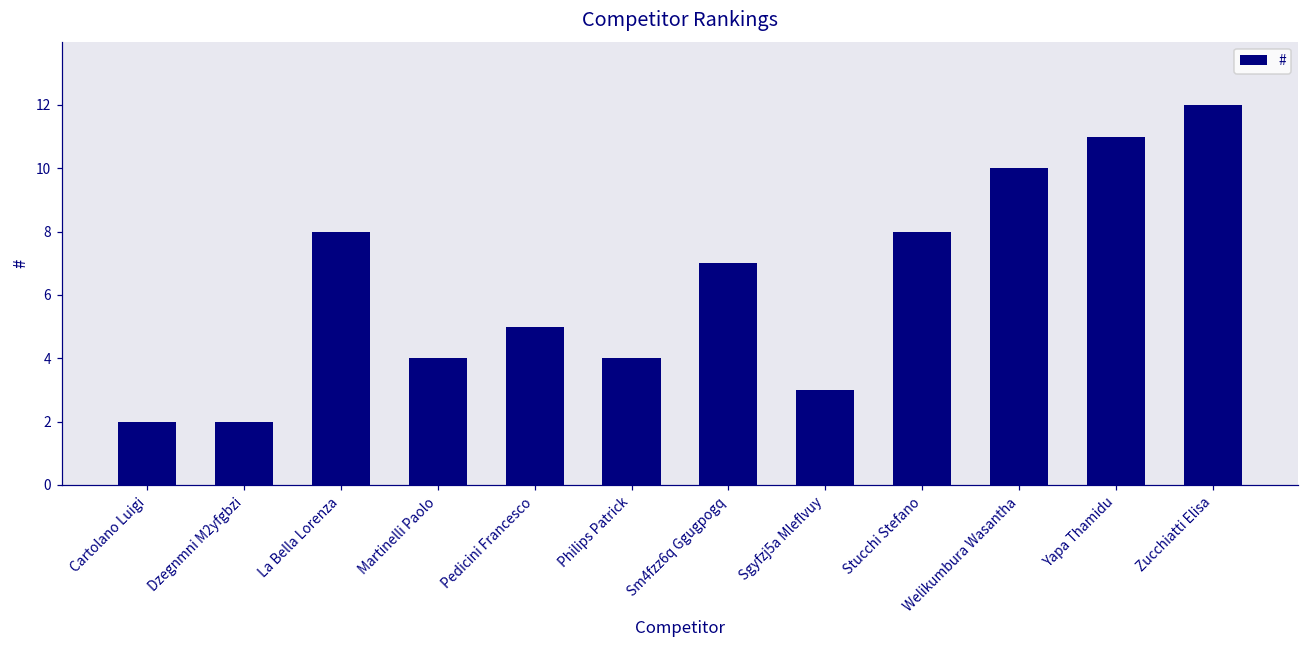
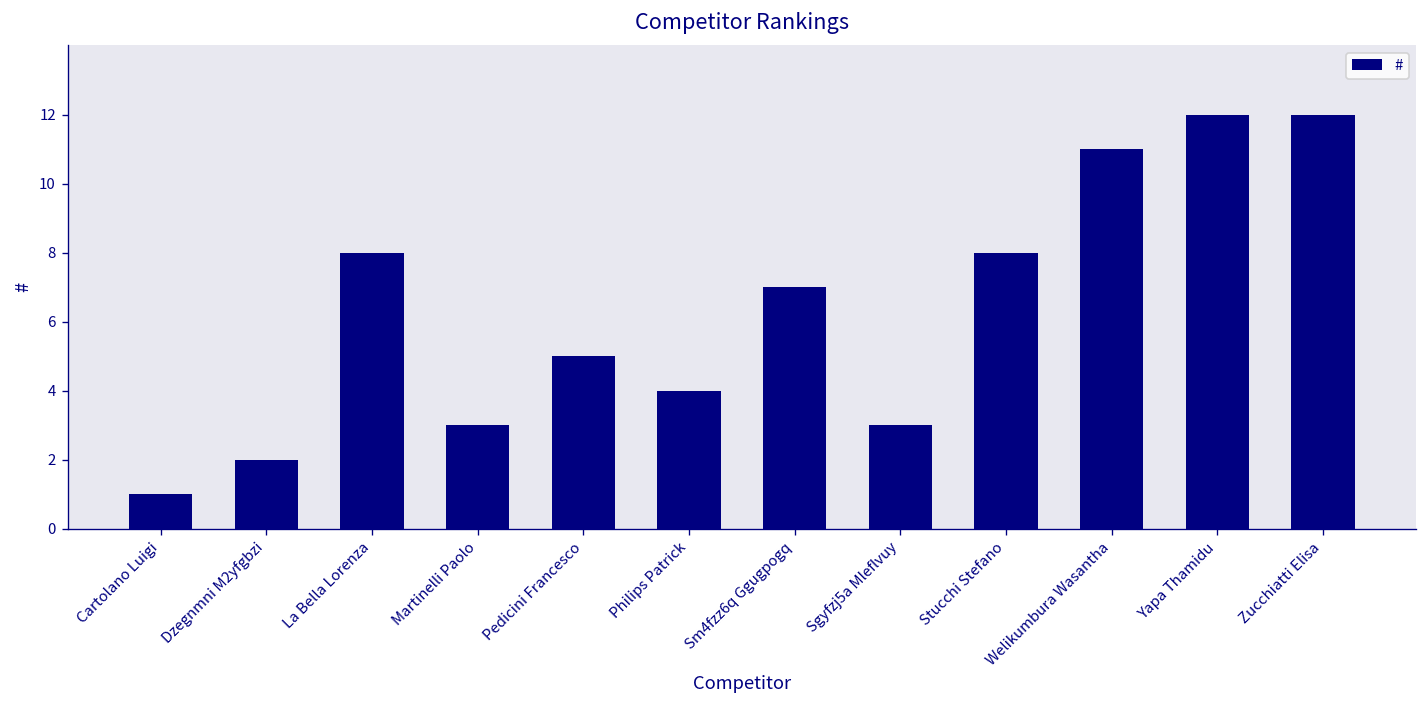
  {
-   "Cartolano Luigi": 2,
+   "Cartolano Luigi": 1,
    "Dzegnmni M2yfgbzi": 2,
    "La Bella Lorenza": 8,
-   "Martinelli Paolo": 4,
+   "Martinelli Paolo": 3,
    "Pedicini Francesco": 5,
    "Philips Patrick": 4,
    "Sm4fzz6q Ggugpogq": 7,
    "Sgyfzj5a Mleflvuy": 3,
    "Stucchi Stefano": 8,
-   "Welikumbura Wasantha": 10,
-   "Yapa Thamidu": 11,
+   "Welikumbura Wasantha": 11,
+   "Yapa Thamidu": 12,
    "Zucchiatti Elisa": 12
  }
